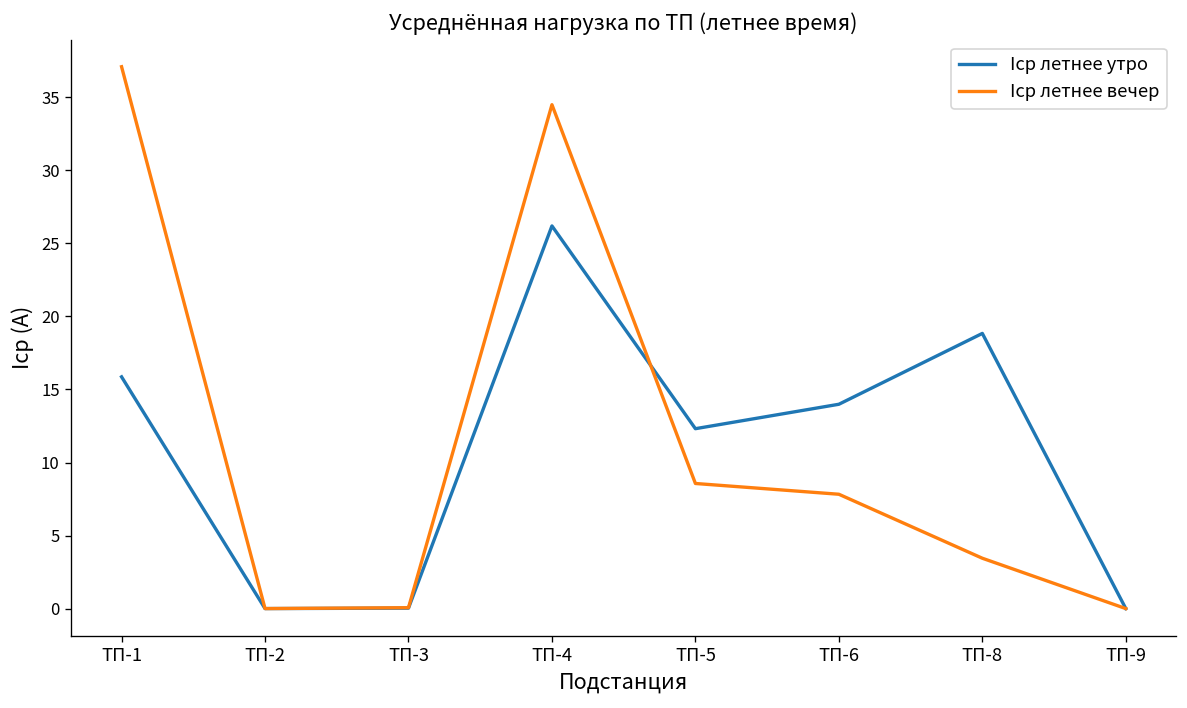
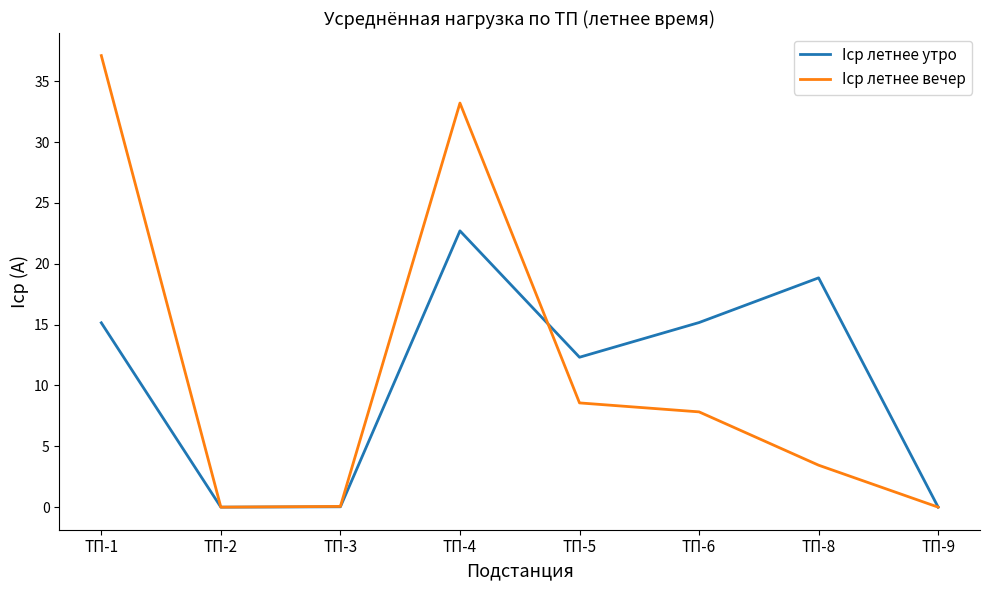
  {
    "Iср летнее утро": {
-     "ТП-1": 15.9,
-     "ТП-4": 26.2,
+     "ТП-1": 15.1,
+     "ТП-4": 22.7,
      "ТП-5": 12.3,
-     "ТП-6": 14.0,
+     "ТП-6": 15.2,
      "ТП-8": 18.8
    },
    "Iср летнее вечер": {
      "ТП-1": 37.1,
-     "ТП-4": 34.5,
+     "ТП-4": 33.2,
      "ТП-5": 8.6,
      "ТП-6": 7.8,
      "ТП-8": 3.4
    }
  }
